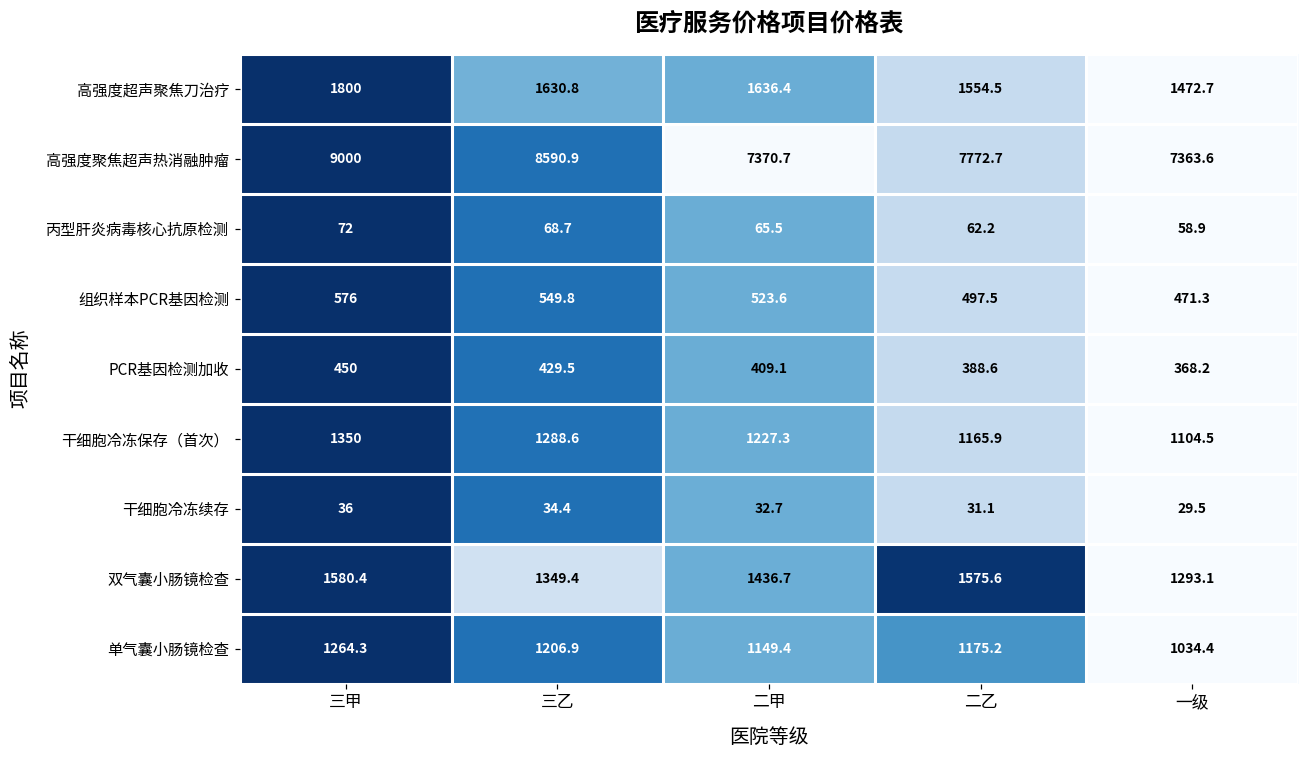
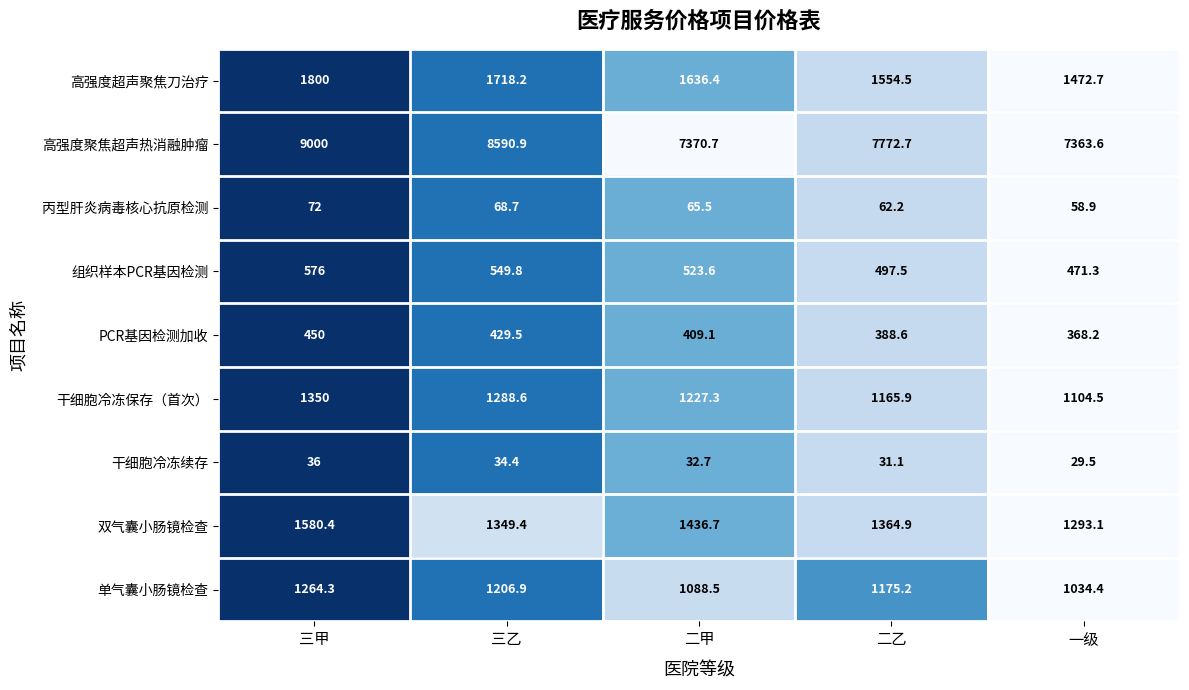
  {
    "高强度超声聚焦刀治疗": {
      "三甲": 1800,
-     "三乙": 1630.8,
+     "三乙": 1718.2,
      "二甲": 1636.4,
      "二乙": 1554.5,
      "一级": 1472.7
    },
    "高强度聚焦超声热消融肿瘤": {
      "三甲": 9000,
      "三乙": 8590.9,
      "二甲": 7370.7,
      "二乙": 7772.7,
      "一级": 7363.6
    },
    "丙型肝炎病毒核心抗原检测": {
      "三甲": 72,
      "三乙": 68.7,
      "二甲": 65.5,
      "二乙": 62.2,
      "一级": 58.9
    },
    "组织样本PCR基因检测": {
      "三甲": 576,
      "三乙": 549.8,
      "二甲": 523.6,
      "二乙": 497.5,
      "一级": 471.3
    },
    "PCR基因检测加收": {
      "三甲": 450,
      "三乙": 429.5,
      "二甲": 409.1,
      "二乙": 388.6,
      "一级": 368.2
    },
    "干细胞冷冻保存（首次）": {
      "三甲": 1350,
      "三乙": 1288.6,
      "二甲": 1227.3,
      "二乙": 1165.9,
      "一级": 1104.5
    },
    "干细胞冷冻续存": {
      "三甲": 36,
      "三乙": 34.4,
      "二甲": 32.7,
      "二乙": 31.1,
      "一级": 29.5
    },
    "双气囊小肠镜检查": {
      "三甲": 1580.4,
      "三乙": 1349.4,
      "二甲": 1436.7,
-     "二乙": 1575.6,
+     "二乙": 1364.9,
      "一级": 1293.1
    },
    "单气囊小肠镜检查": {
      "三甲": 1264.3,
      "三乙": 1206.9,
-     "二甲": 1149.4,
+     "二甲": 1088.5,
      "二乙": 1175.2,
      "一级": 1034.4
    }
  }
